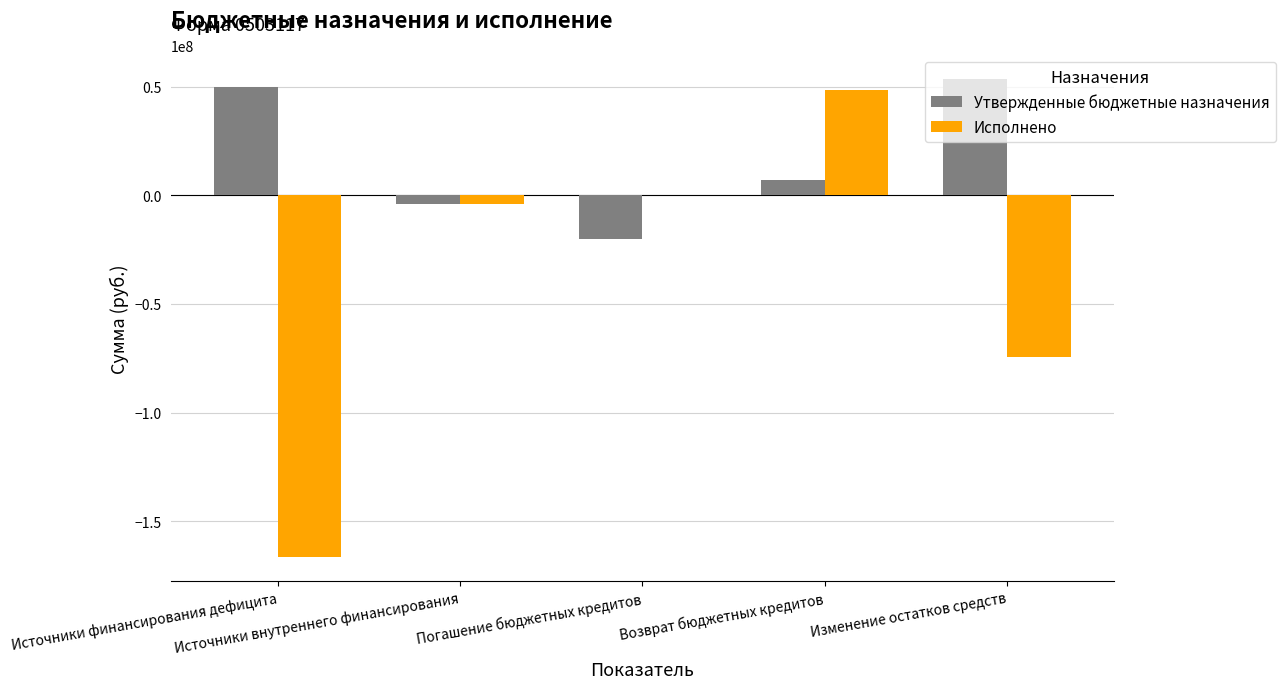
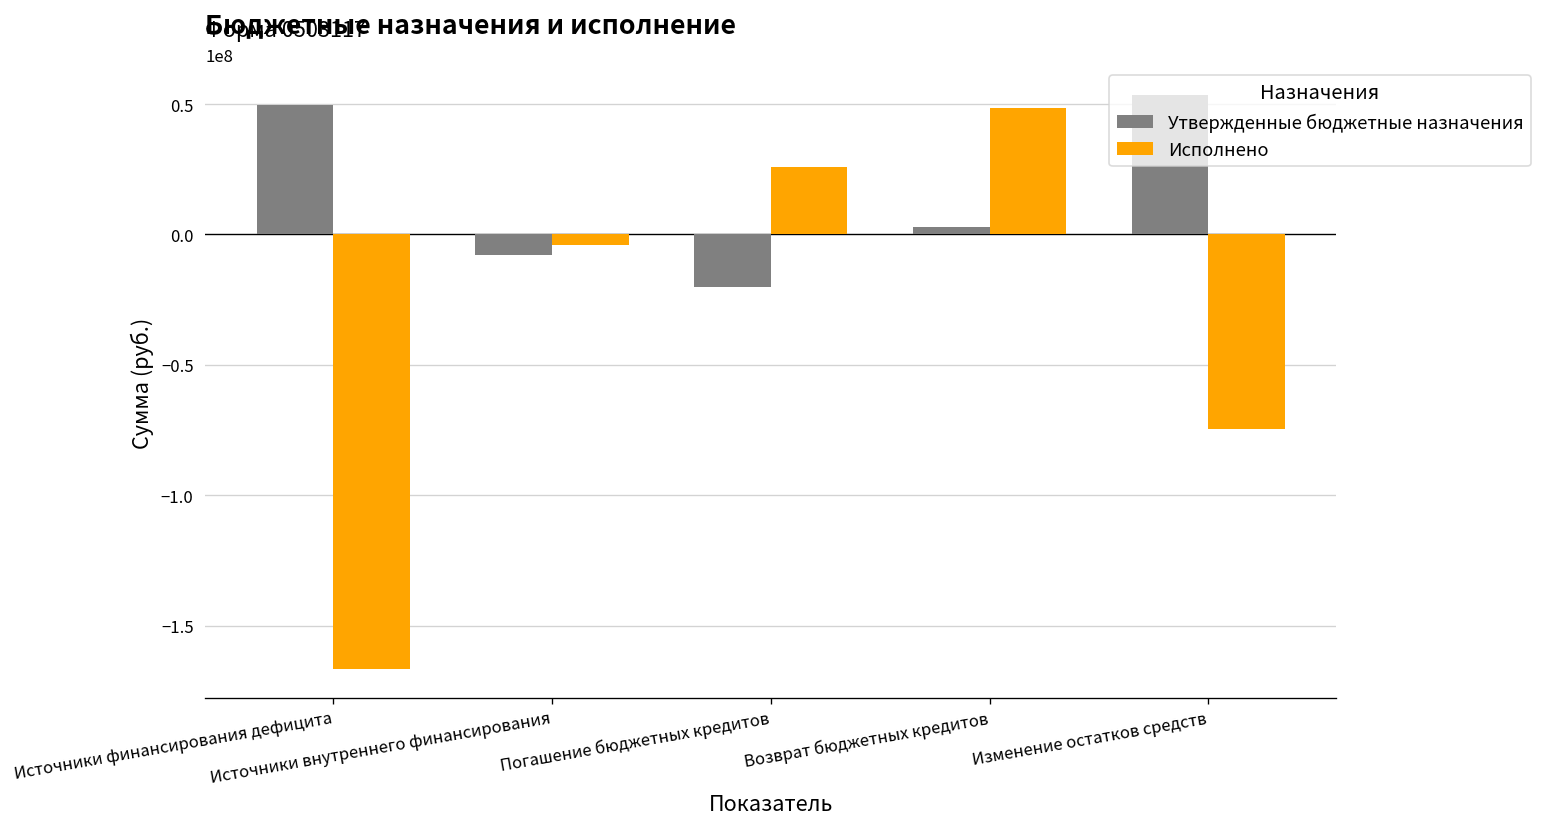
  {
    "Утвержденные бюджетные назначения": {
      "Источники финансирования дефицита": 50000000,
-     "Источники внутреннего финансирования": -4000000,
+     "Источники внутреннего финансирования": -8000000,
      "Погашение бюджетных кредитов": -20000000,
-     "Возврат бюджетных кредитов": 7000000
+     "Возврат бюджетных кредитов": 3000000
    },
    "Исполнено": {
      "Источники финансирования дефицита": -167000000,
      "Источники внутреннего финансирования": -4000000,
-     "Погашение бюджетных кредитов": 0,
+     "Погашение бюджетных кредитов": 26000000,
      "Возврат бюджетных кредитов": 48000000,
      "Изменение остатков средств": -75000000
    }
  }
